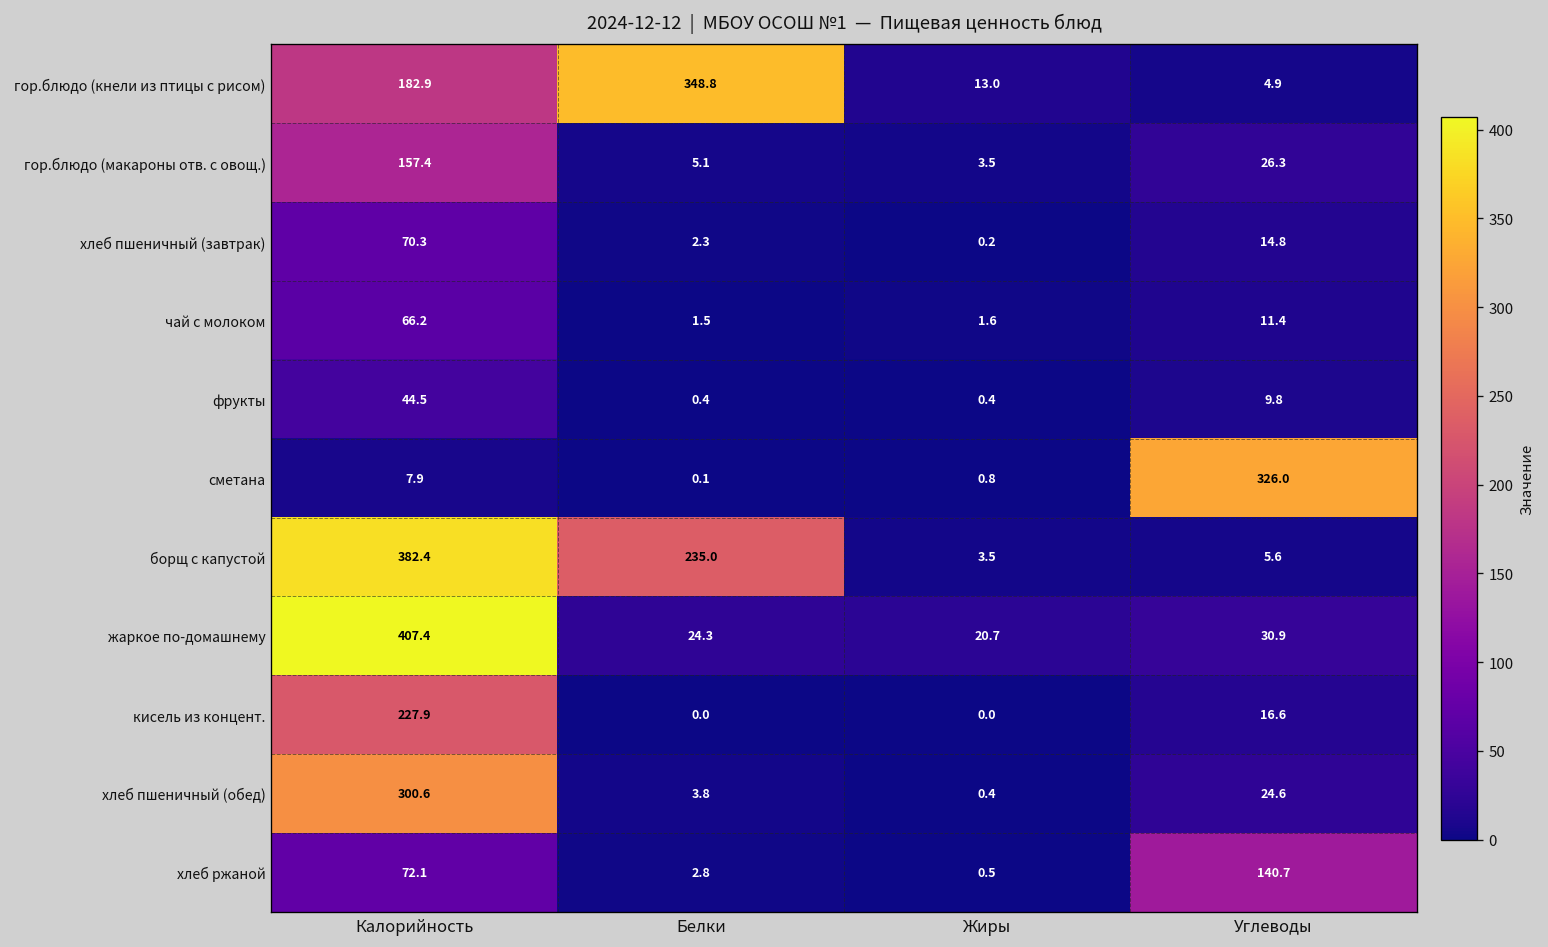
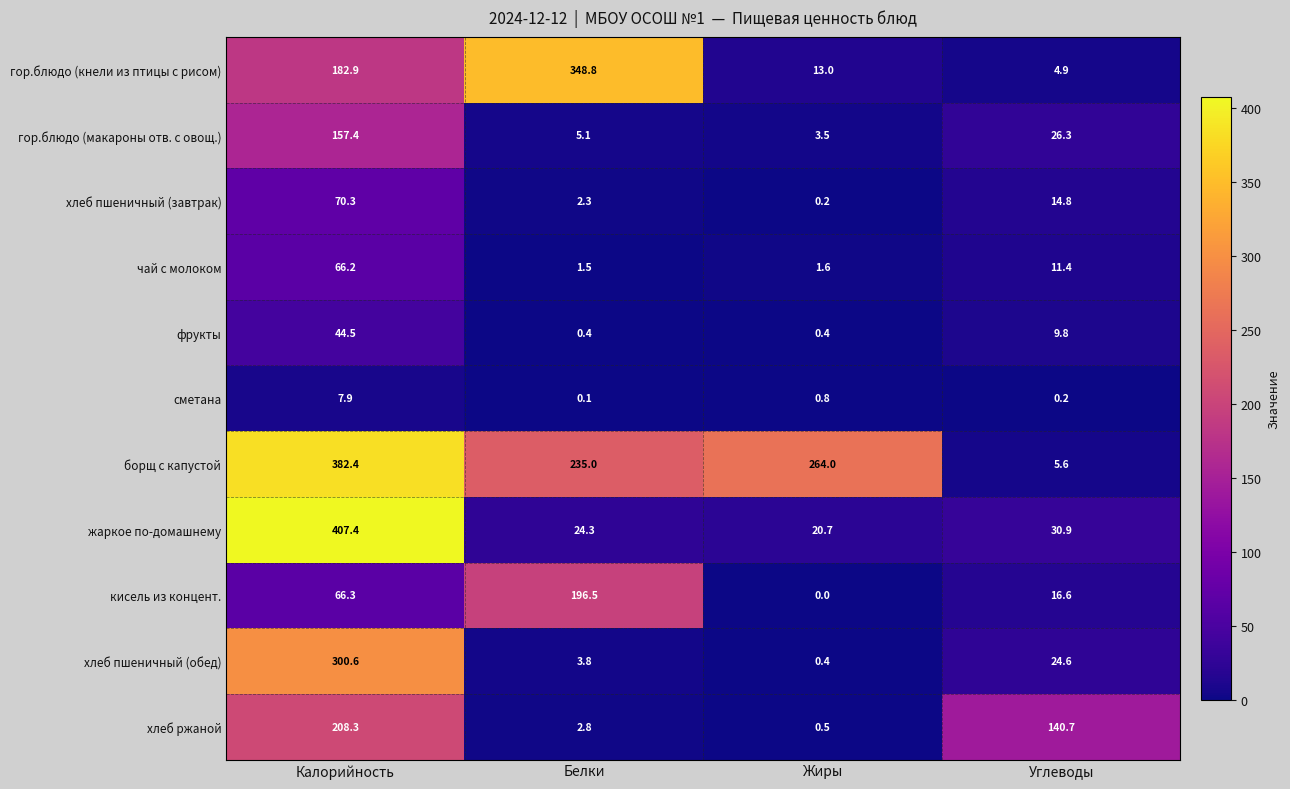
  {
    "гор.блюдо (кнели из птицы с рисом)": {
      "Калорийность": 182.9,
      "Белки": 348.8,
      "Жиры": 13.0,
      "Углеводы": 4.9
    },
    "гор.блюдо (макароны отв. с овощ.)": {
      "Калорийность": 157.4,
      "Белки": 5.1,
      "Жиры": 3.5,
      "Углеводы": 26.3
    },
    "хлеб пшеничный (завтрак)": {
      "Калорийность": 70.3,
      "Белки": 2.3,
      "Жиры": 0.2,
      "Углеводы": 14.8
    },
    "чай с молоком": {
      "Калорийность": 66.2,
      "Белки": 1.5,
      "Жиры": 1.6,
      "Углеводы": 11.4
    },
    "фрукты": {
      "Калорийность": 44.5,
      "Белки": 0.4,
      "Жиры": 0.4,
      "Углеводы": 9.8
    },
    "сметана": {
      "Калорийность": 7.9,
      "Белки": 0.1,
      "Жиры": 0.8,
-     "Углеводы": 326.0
+     "Углеводы": 0.2
    },
    "борщ с капустой": {
      "Калорийность": 382.4,
      "Белки": 235.0,
-     "Жиры": 3.5,
+     "Жиры": 264.0,
      "Углеводы": 5.6
    },
    "жаркое по-домашнему": {
      "Калорийность": 407.4,
      "Белки": 24.3,
      "Жиры": 20.7,
      "Углеводы": 30.9
    },
    "кисель из концент.": {
-     "Калорийность": 227.9,
-     "Белки": 0.0,
+     "Калорийность": 66.3,
+     "Белки": 196.5,
      "Жиры": 0.0,
      "Углеводы": 16.6
    },
    "хлеб пшеничный (обед)": {
      "Калорийность": 300.6,
      "Белки": 3.8,
      "Жиры": 0.4,
      "Углеводы": 24.6
    },
    "хлеб ржаной": {
-     "Калорийность": 72.1,
+     "Калорийность": 208.3,
      "Белки": 2.8,
      "Жиры": 0.5,
      "Углеводы": 140.7
    }
  }
